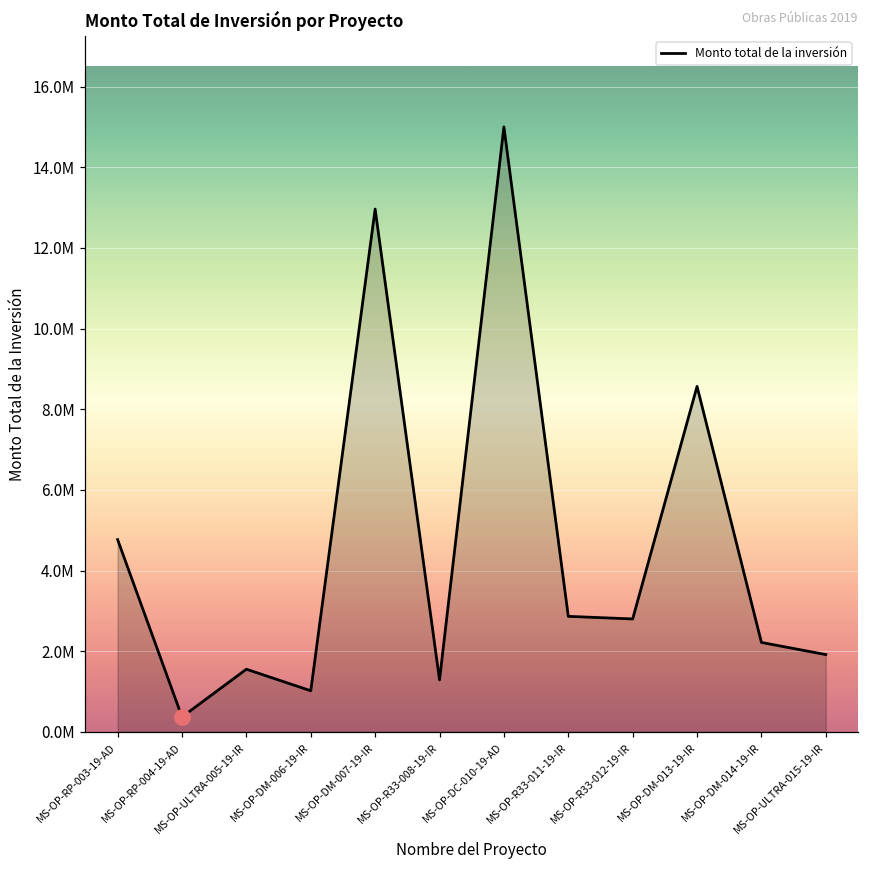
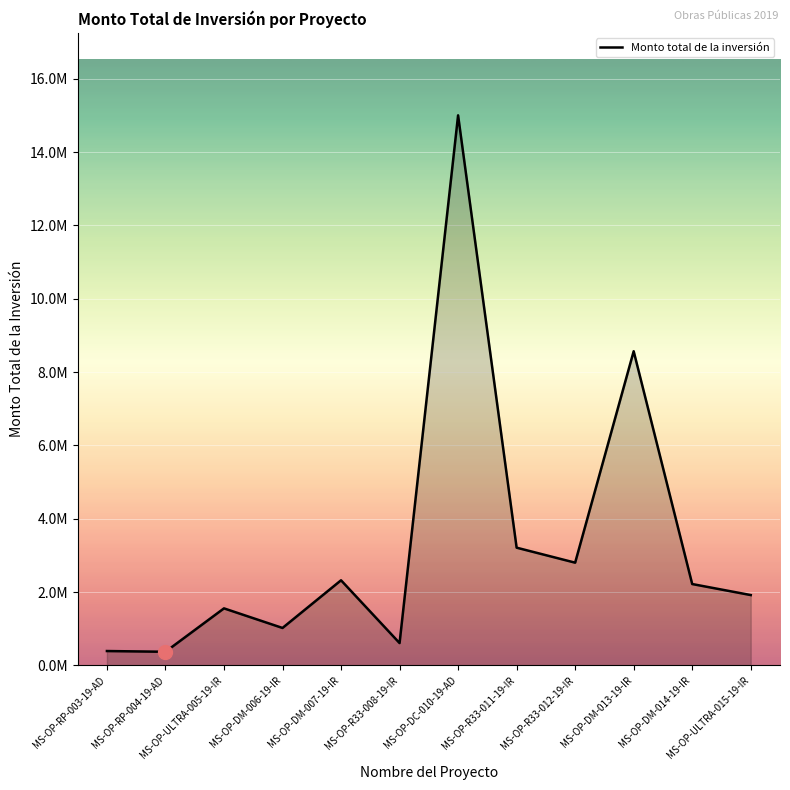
  {
    "Monto total de la inversión": {
-     "MS-OP-RP-003-19-AD": 4800000,
+     "MS-OP-RP-003-19-AD": 400000,
      "MS-OP-ULTRA-005-19-IR": 1600000,
      "MS-OP-DM-006-19-IR": 1000000,
-     "MS-OP-DM-007-19-IR": 13000000,
-     "MS-OP-R33-008-19-IR": 1300000,
+     "MS-OP-DM-007-19-IR": 2300000,
+     "MS-OP-R33-008-19-IR": 600000,
      "MS-OP-DC-010-19-AD": 15000000,
-     "MS-OP-R33-011-19-IR": 2900000,
+     "MS-OP-R33-011-19-IR": 3200000,
      "MS-OP-R33-012-19-IR": 2800000,
      "MS-OP-DM-013-19-IR": 8600000,
      "MS-OP-DM-014-19-IR": 2200000,
      "MS-OP-ULTRA-015-19-IR": 1900000
    }
  }
